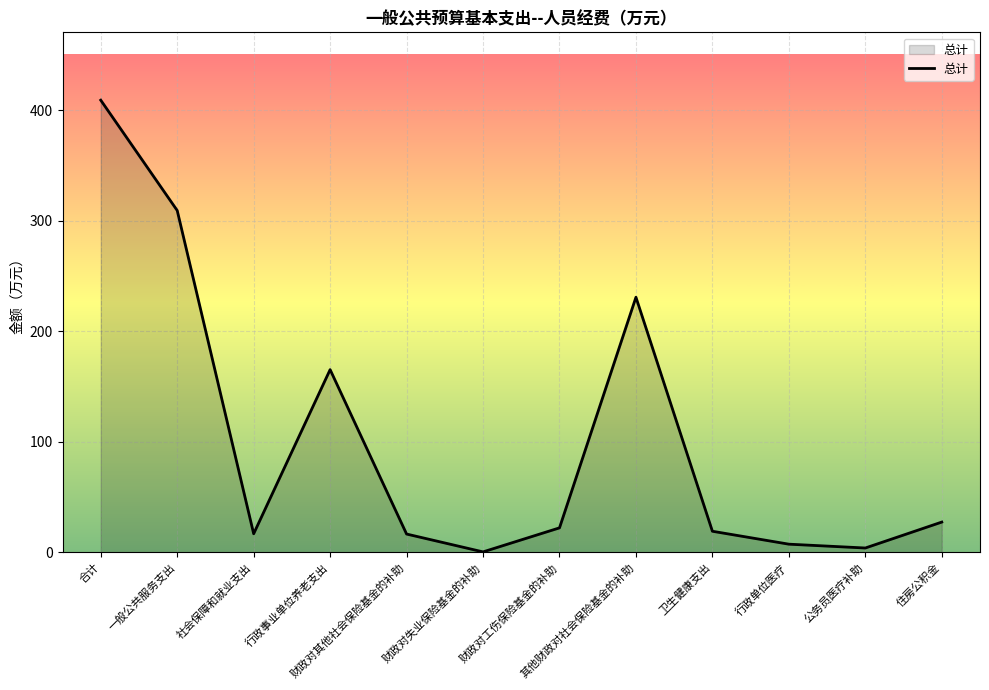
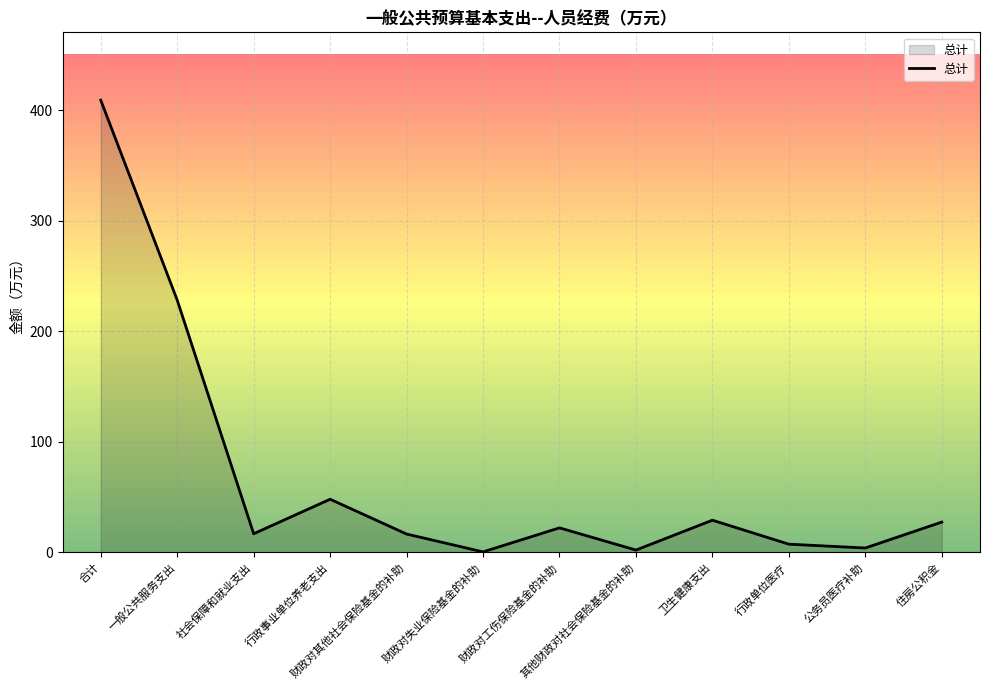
  {
    "合计": 409,
-   "一般公共服务支出": 309,
+   "一般公共服务支出": 228,
    "社会保障和就业支出": 17,
-   "行政事业单位养老支出": 165,
+   "行政事业单位养老支出": 48,
    "财政对其他社会保险基金的补助": 17,
    "财政对失业保险基金的补助": 1,
    "财政对工伤保险基金的补助": 22,
-   "其他财政对社会保险基金的补助": 231,
-   "卫生健康支出": 19,
+   "其他财政对社会保险基金的补助": 2,
+   "卫生健康支出": 29,
    "行政单位医疗": 8,
    "公务员医疗补助": 4,
    "住房公积金": 28
  }
